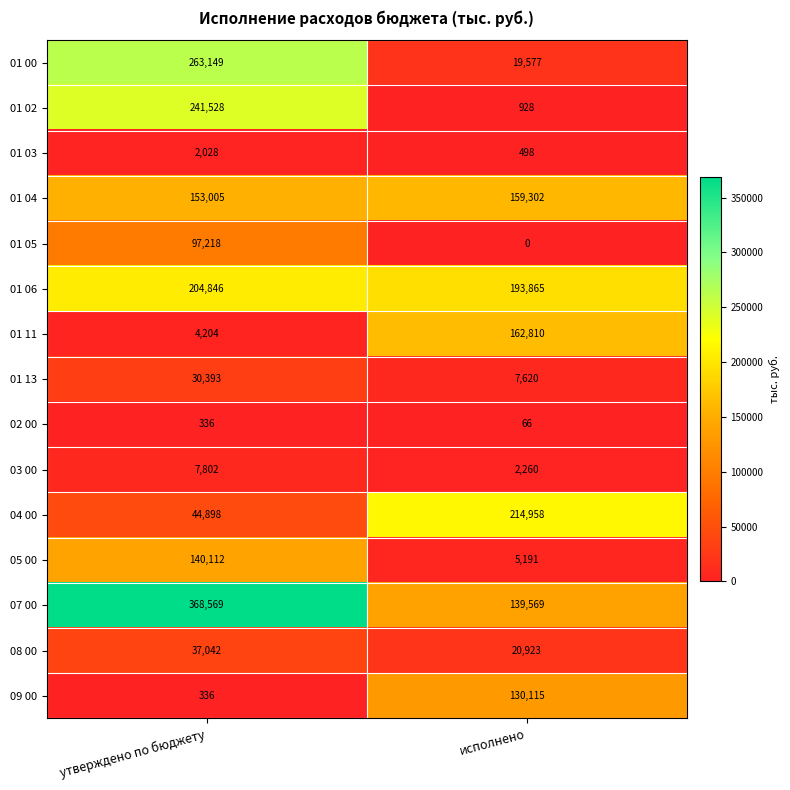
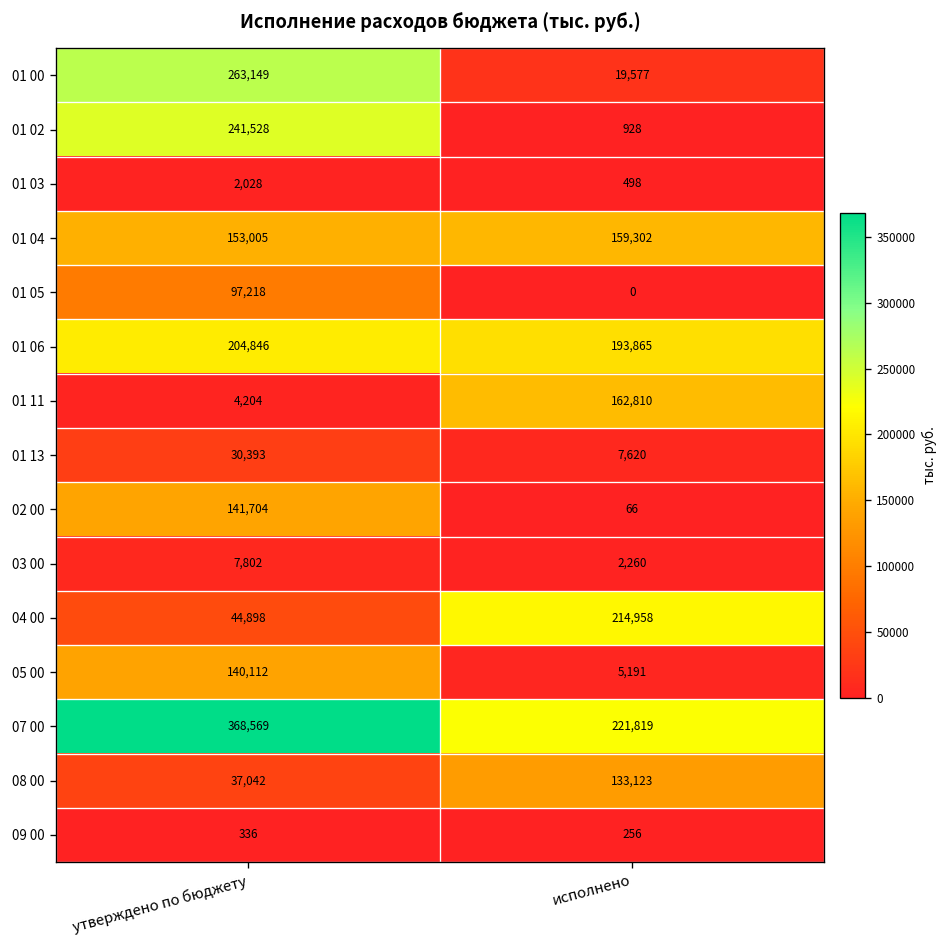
  {
    "01 00": {
      "утверждено по бюджету": "263,149",
      "исполнено": "19,577"
    },
    "01 02": {
      "утверждено по бюджету": "241,528",
      "исполнено": "928"
    },
    "01 03": {
      "утверждено по бюджету": "2,028",
      "исполнено": "498"
    },
    "01 04": {
      "утверждено по бюджету": "153,005",
      "исполнено": "159,302"
    },
    "01 05": {
      "утверждено по бюджету": "97,218",
      "исполнено": "0"
    },
    "01 06": {
      "утверждено по бюджету": "204,846",
      "исполнено": "193,865"
    },
    "01 11": {
      "утверждено по бюджету": "4,204",
      "исполнено": "162,810"
    },
    "01 13": {
      "утверждено по бюджету": "30,393",
      "исполнено": "7,620"
    },
    "02 00": {
-     "утверждено по бюджету": "336",
+     "утверждено по бюджету": "141,704",
      "исполнено": "66"
    },
    "03 00": {
      "утверждено по бюджету": "7,802",
      "исполнено": "2,260"
    },
    "04 00": {
      "утверждено по бюджету": "44,898",
      "исполнено": "214,958"
    },
    "05 00": {
      "утверждено по бюджету": "140,112",
      "исполнено": "5,191"
    },
    "07 00": {
      "утверждено по бюджету": "368,569",
-     "исполнено": "139,569"
+     "исполнено": "221,819"
    },
    "08 00": {
      "утверждено по бюджету": "37,042",
-     "исполнено": "20,923"
+     "исполнено": "133,123"
    },
    "09 00": {
      "утверждено по бюджету": "336",
-     "исполнено": "130,115"
+     "исполнено": "256"
    }
  }
